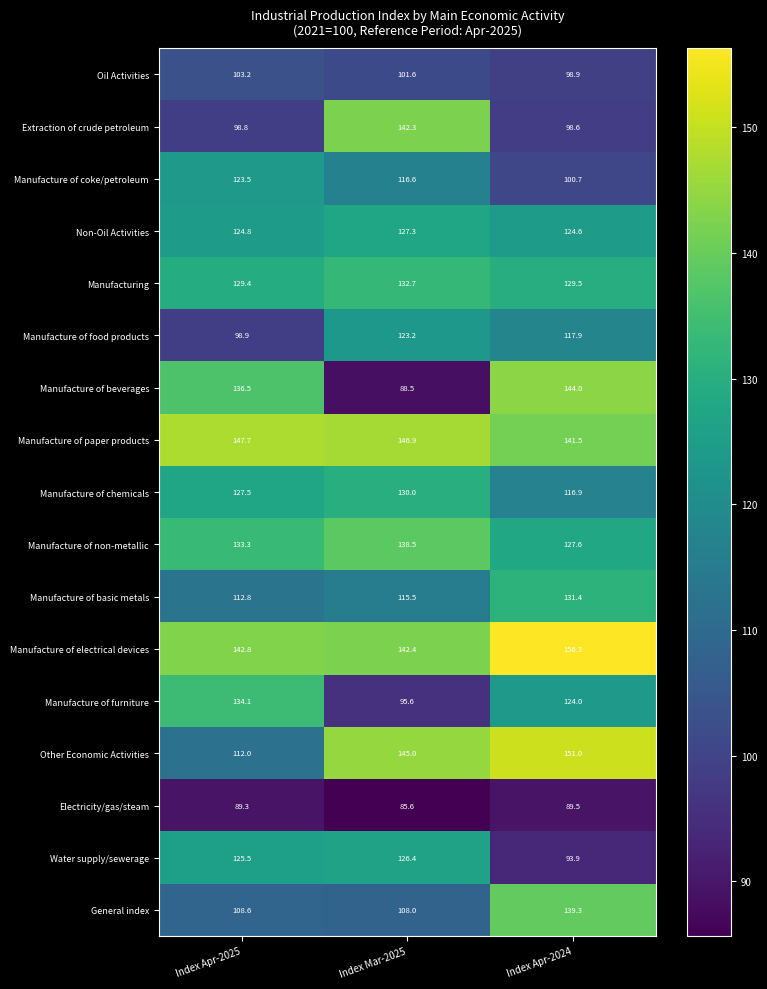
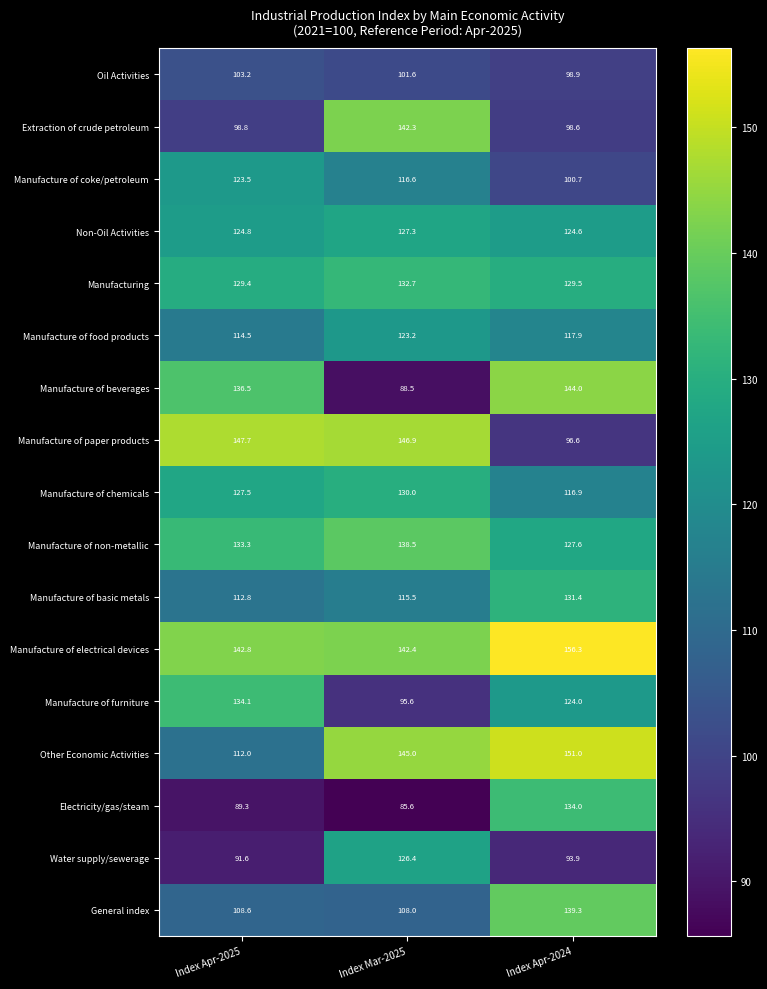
  {
    "Oil Activities": {
      "Index Apr-2025": 103.2,
      "Index Mar-2025": 101.6,
      "Index Apr-2024": 98.9
    },
    "Extraction of crude petroleum": {
      "Index Apr-2025": 98.8,
      "Index Mar-2025": 142.3,
      "Index Apr-2024": 98.6
    },
    "Manufacture of coke/petroleum": {
      "Index Apr-2025": 123.5,
      "Index Mar-2025": 116.6,
      "Index Apr-2024": 100.7
    },
    "Non-Oil Activities": {
      "Index Apr-2025": 124.8,
      "Index Mar-2025": 127.3,
      "Index Apr-2024": 124.6
    },
    "Manufacturing": {
      "Index Apr-2025": 129.4,
      "Index Mar-2025": 132.7,
      "Index Apr-2024": 129.5
    },
    "Manufacture of food products": {
-     "Index Apr-2025": 98.9,
+     "Index Apr-2025": 114.5,
      "Index Mar-2025": 123.2,
      "Index Apr-2024": 117.9
    },
    "Manufacture of beverages": {
      "Index Apr-2025": 136.5,
      "Index Mar-2025": 88.5,
      "Index Apr-2024": 144.0
    },
    "Manufacture of paper products": {
      "Index Apr-2025": 147.7,
      "Index Mar-2025": 146.9,
-     "Index Apr-2024": 141.5
+     "Index Apr-2024": 96.6
    },
    "Manufacture of chemicals": {
      "Index Apr-2025": 127.5,
      "Index Mar-2025": 130.0,
      "Index Apr-2024": 116.9
    },
    "Manufacture of non-metallic": {
      "Index Apr-2025": 133.3,
      "Index Mar-2025": 138.5,
      "Index Apr-2024": 127.6
    },
    "Manufacture of basic metals": {
      "Index Apr-2025": 112.8,
      "Index Mar-2025": 115.5,
      "Index Apr-2024": 131.4
    },
    "Manufacture of electrical devices": {
      "Index Apr-2025": 142.8,
      "Index Mar-2025": 142.4,
      "Index Apr-2024": 156.3
    },
    "Manufacture of furniture": {
      "Index Apr-2025": 134.1,
      "Index Mar-2025": 95.6,
      "Index Apr-2024": 124.0
    },
    "Other Economic Activities": {
      "Index Apr-2025": 112.0,
      "Index Mar-2025": 145.0,
      "Index Apr-2024": 151.0
    },
    "Electricity/gas/steam": {
      "Index Apr-2025": 89.3,
      "Index Mar-2025": 85.6,
-     "Index Apr-2024": 89.5
+     "Index Apr-2024": 134.0
    },
    "Water supply/sewerage": {
-     "Index Apr-2025": 125.5,
+     "Index Apr-2025": 91.6,
      "Index Mar-2025": 126.4,
      "Index Apr-2024": 93.9
    },
    "General index": {
      "Index Apr-2025": 108.6,
      "Index Mar-2025": 108.0,
      "Index Apr-2024": 139.3
    }
  }
